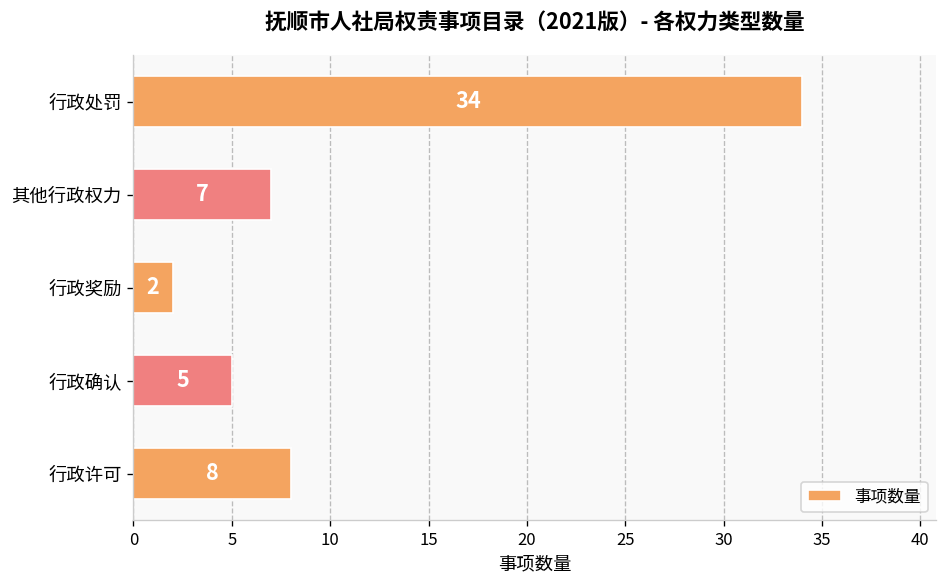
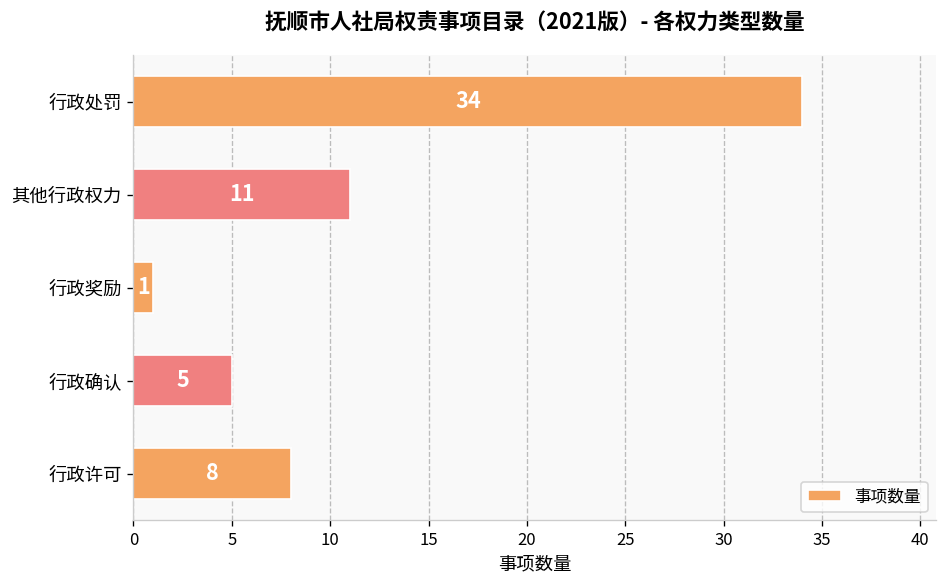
  {
    "行政处罚": 34,
-   "其他行政权力": 7,
-   "行政奖励": 2,
+   "其他行政权力": 11,
+   "行政奖励": 1,
    "行政确认": 5,
    "行政许可": 8
  }
